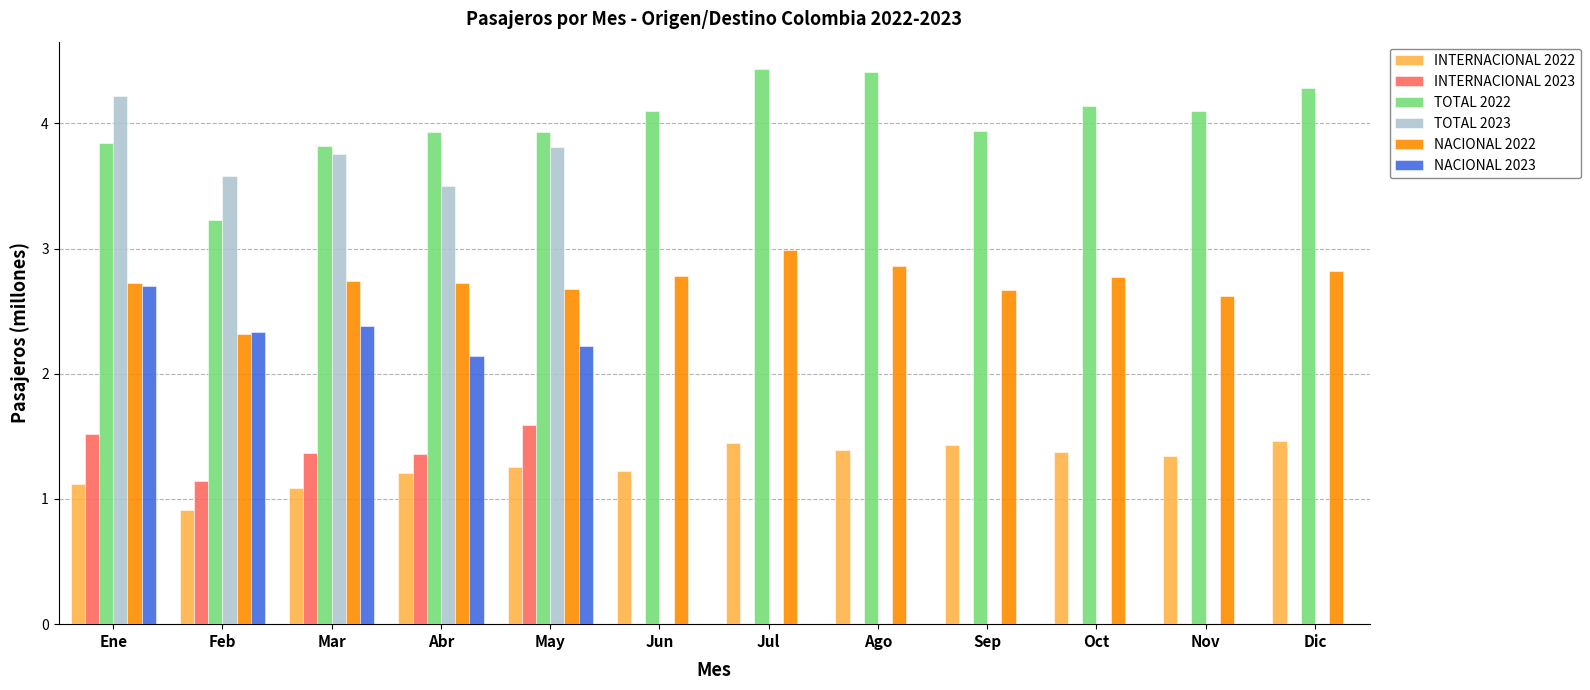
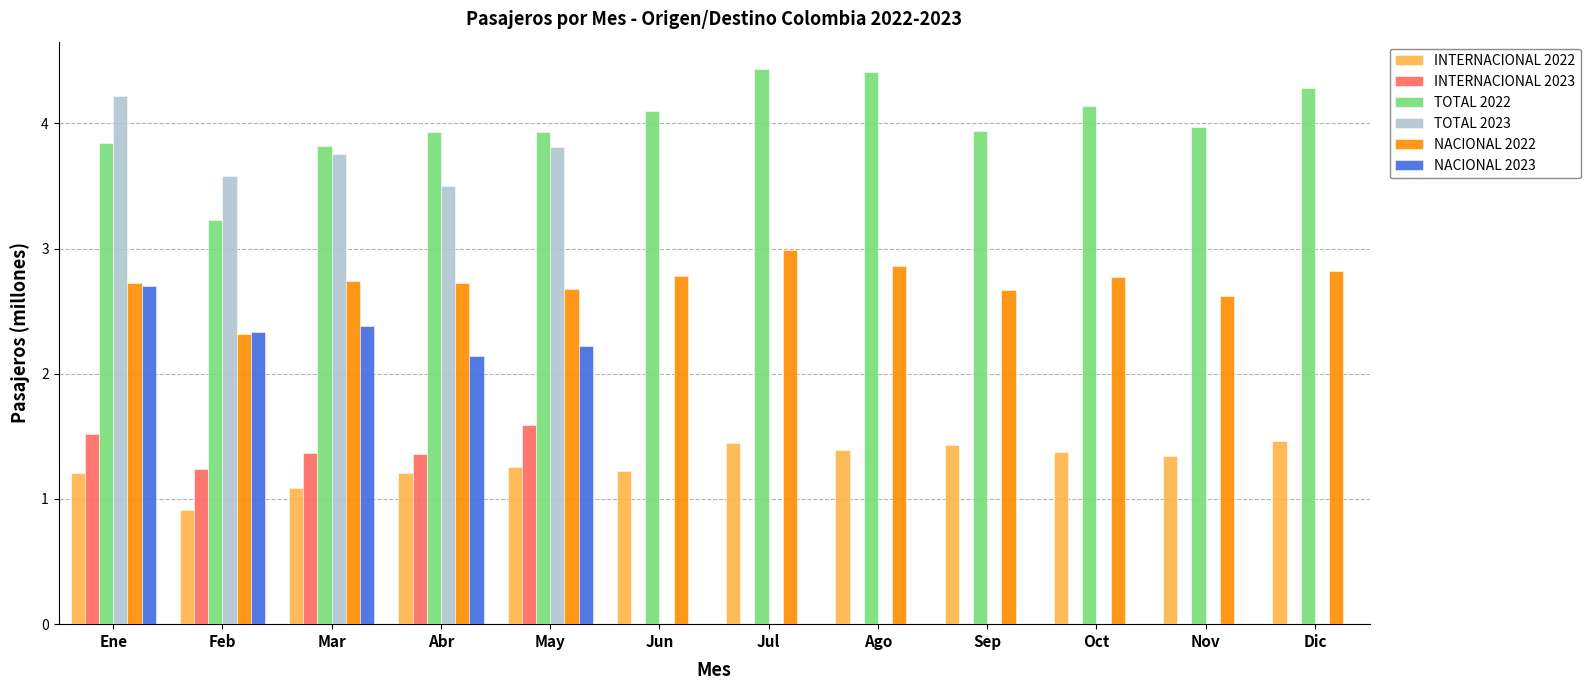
  {
    "INTERNACIONAL 2022": {
-     "Ene": 1.12,
+     "Ene": 1.21,
      "Feb": 0.91,
      "Mar": 1.08,
      "Abr": 1.21,
      "May": 1.26,
      "Jun": 1.23,
      "Jul": 1.44,
      "Ago": 1.39,
      "Sep": 1.43,
      "Oct": 1.37,
      "Nov": 1.35,
      "Dic": 1.46
    },
    "INTERNACIONAL 2023": {
      "Ene": 1.52,
-     "Feb": 1.14,
+     "Feb": 1.24,
      "Mar": 1.37,
      "Abr": 1.36,
      "May": 1.59,
      "Jun": 0.00,
      "Jul": 0.00,
      "Ago": 0.00,
      "Sep": 0.00,
      "Oct": 0.00,
      "Nov": 0.00,
      "Dic": 0.00
    },
    "TOTAL 2022": {
      "Ene": 3.84,
      "Feb": 3.23,
      "Mar": 3.82,
      "Abr": 3.93,
      "May": 3.93,
      "Jun": 4.10,
      "Jul": 4.43,
      "Ago": 4.41,
      "Sep": 3.94,
      "Oct": 4.14,
-     "Nov": 4.10,
+     "Nov": 3.97,
      "Dic": 4.28
    },
    "TOTAL 2023": {
      "Ene": 4.21,
      "Feb": 3.58,
      "Mar": 3.75,
      "Abr": 3.50,
      "May": 3.81,
      "Jun": 0.00,
      "Jul": 0.00,
      "Ago": 0.00,
      "Sep": 0.00,
      "Oct": 0.00,
      "Nov": 0.00,
      "Dic": 0.00
    },
    "NACIONAL 2022": {
      "Ene": 2.72,
      "Feb": 2.31,
      "Mar": 2.74,
      "Abr": 2.73,
      "May": 2.67,
      "Jun": 2.78,
      "Jul": 2.99,
      "Ago": 2.86,
      "Sep": 2.67,
      "Oct": 2.77,
      "Nov": 2.62,
      "Dic": 2.82
    },
    "NACIONAL 2023": {
      "Ene": 2.70,
      "Feb": 2.34,
      "Mar": 2.38,
      "Abr": 2.14,
      "May": 2.22,
      "Jun": 0.00,
      "Jul": 0.00,
      "Ago": 0.00,
      "Sep": 0.00,
      "Oct": 0.00,
      "Nov": 0.00,
      "Dic": 0.00
    }
  }
